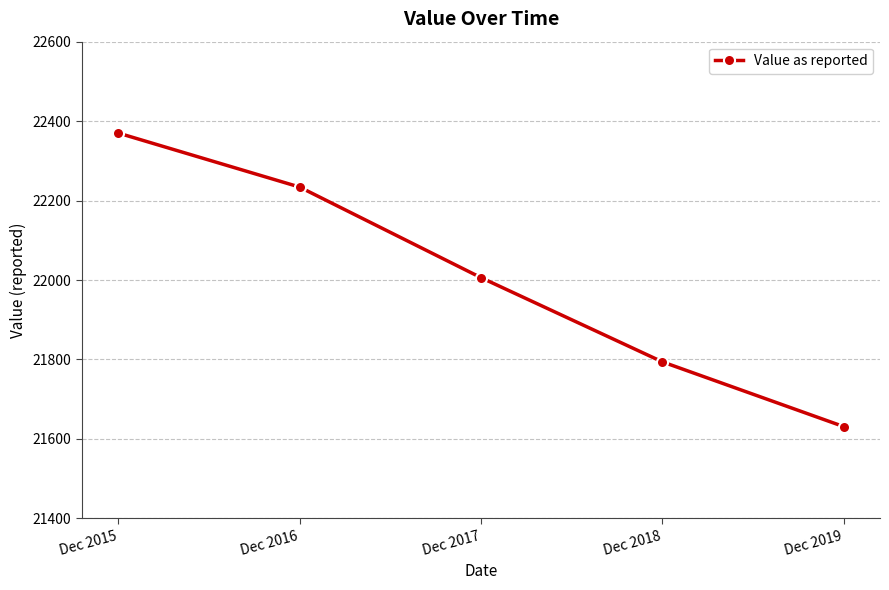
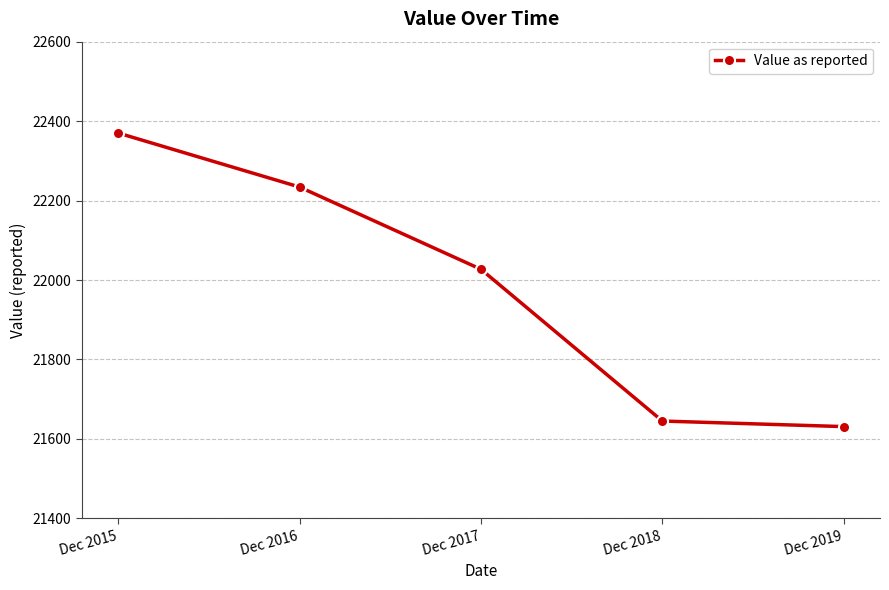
  {
    "Dec 2015": 22370,
    "Dec 2016": 22230,
-   "Dec 2017": 22010,
-   "Dec 2018": 21790,
+   "Dec 2017": 22030,
+   "Dec 2018": 21650,
    "Dec 2019": 21630
  }
